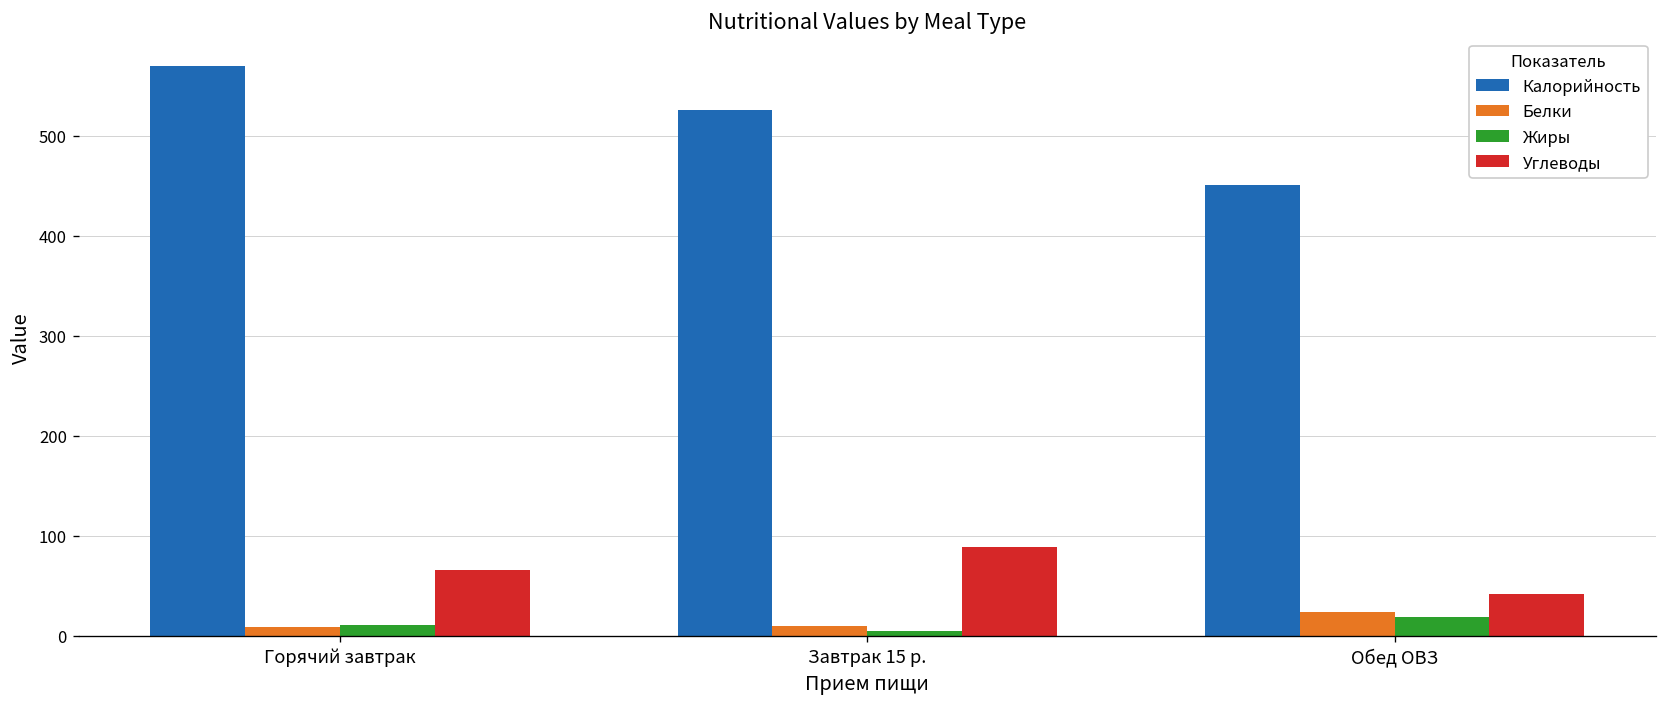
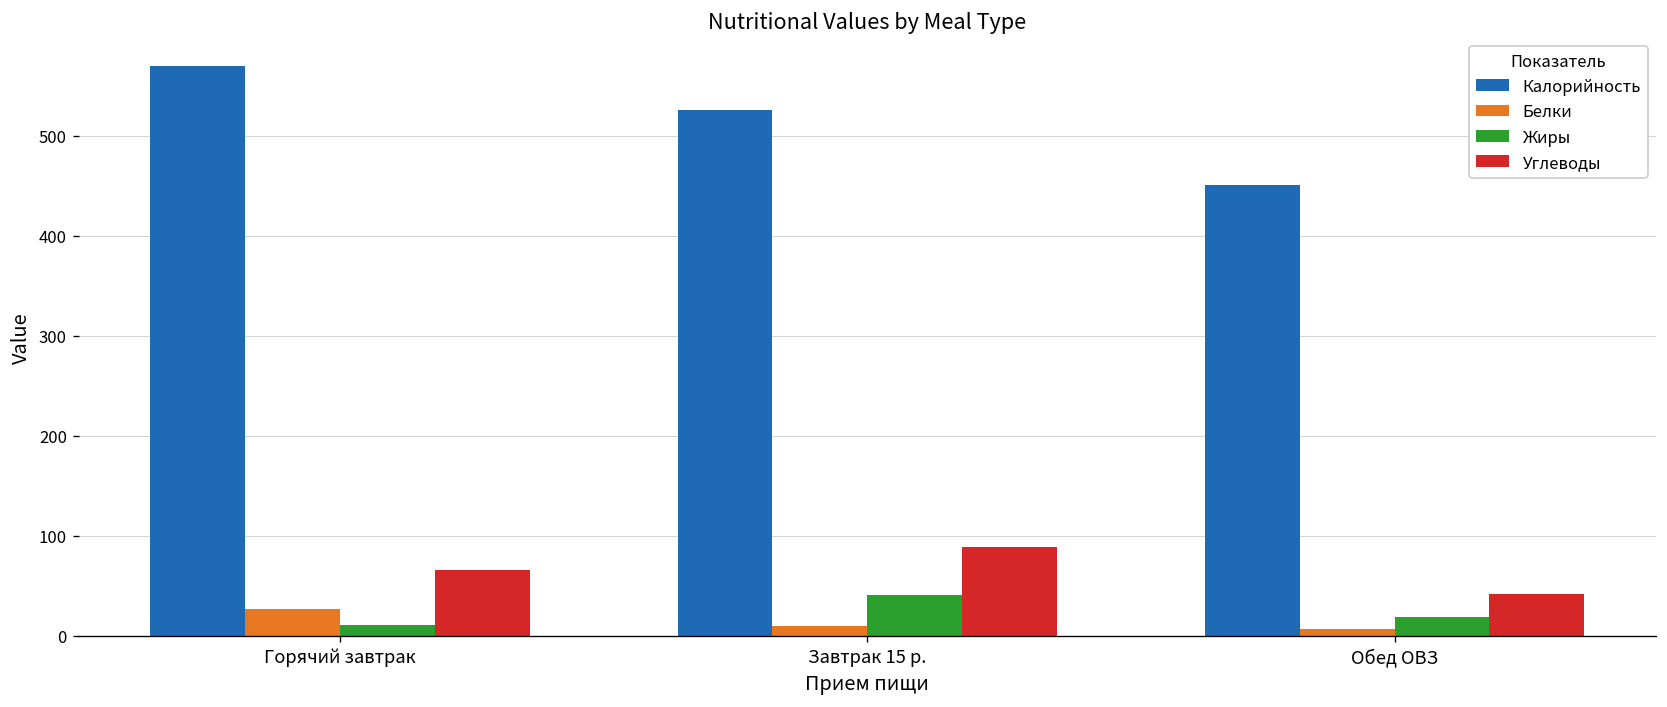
  {
    "Калорийность": {
      "Горячий завтрак": 570,
      "Завтрак 15 р.": 530,
      "Обед ОВЗ": 450
    },
    "Белки": {
-     "Горячий завтрак": 10,
+     "Горячий завтрак": 30,
      "Завтрак 15 р.": 10,
-     "Обед ОВЗ": 20
+     "Обед ОВЗ": 10
    },
    "Жиры": {
      "Горячий завтрак": 10,
-     "Завтрак 15 р.": 0,
+     "Завтрак 15 р.": 40,
      "Обед ОВЗ": 20
    },
    "Углеводы": {
      "Горячий завтрак": 70,
      "Завтрак 15 р.": 90,
      "Обед ОВЗ": 40
    }
  }
